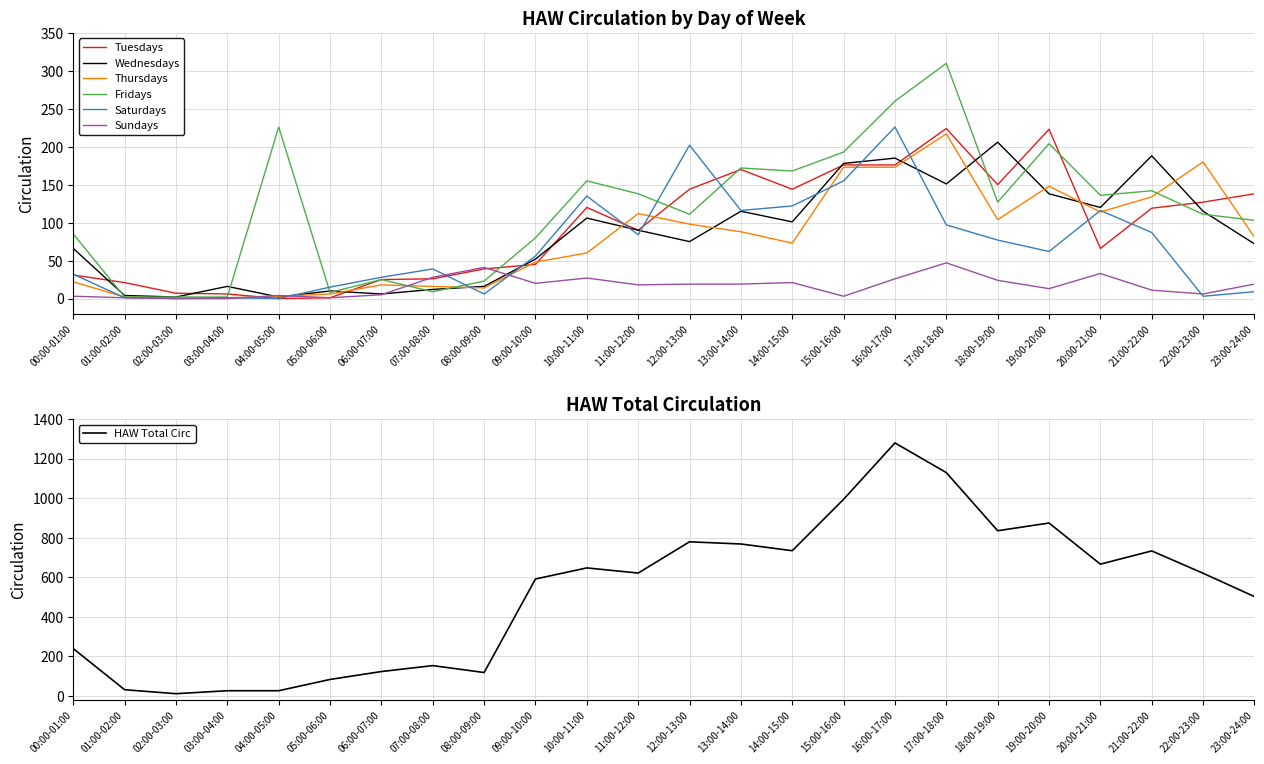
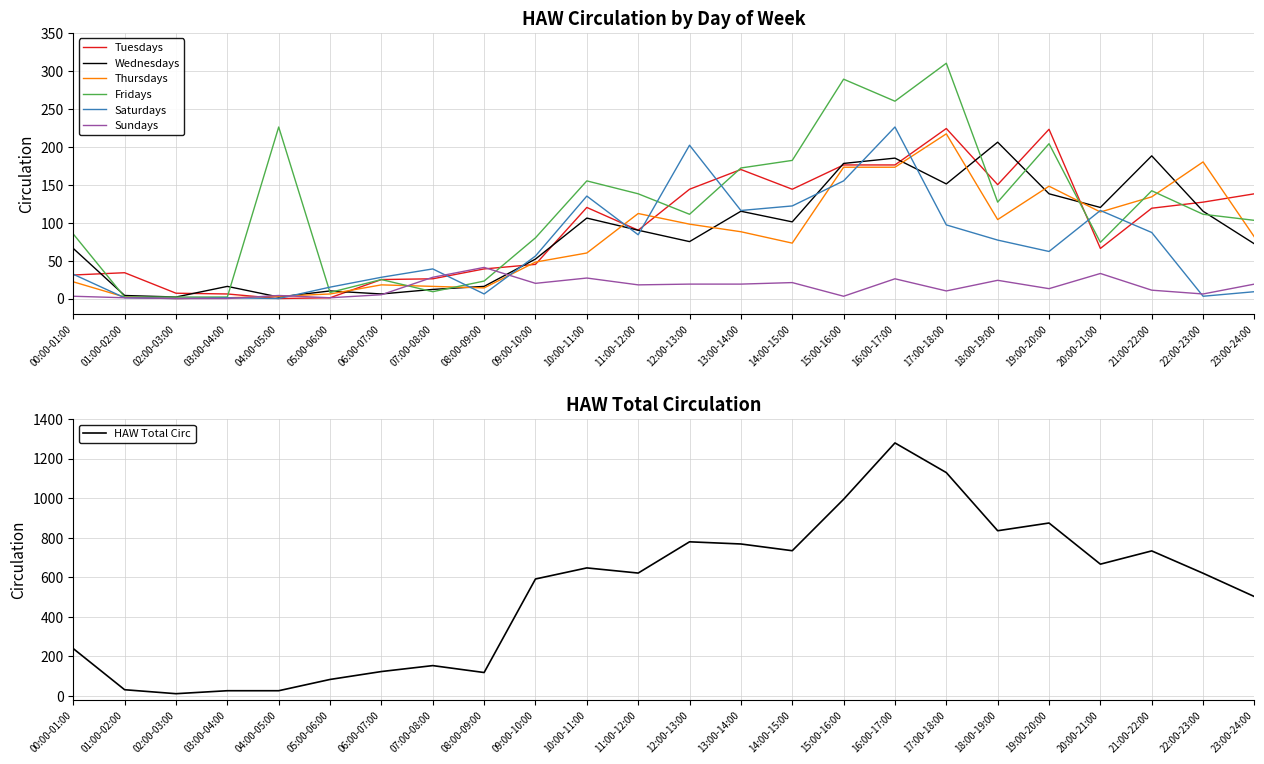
  {
    "HAW Circulation by Day of Week": {
      "Tuesdays": {
-       "01:00-02:00": 20,
+       "01:00-02:00": 30,
        "02:00-03:00": 10,
        "03:00-04:00": 10,
        "10:00-11:00": 120,
        "12:00-13:00": 140,
        "14:00-15:00": 140,
        "17:00-18:00": 220,
        "18:00-19:00": 150,
        "19:00-20:00": 220,
        "20:00-21:00": 70,
        "21:00-22:00": 120,
        "22:00-23:00": 130,
        "23:00-24:00": 140
      },
      "Wednesdays": {
        "00:00-01:00": 70,
        "03:00-04:00": 20,
        "09:00-10:00": 50,
        "10:00-11:00": 110,
        "12:00-13:00": 80,
        "14:00-15:00": 100,
        "16:00-17:00": 190,
        "17:00-18:00": 150,
        "18:00-19:00": 210,
        "19:00-20:00": 140,
        "20:00-21:00": 120,
        "21:00-22:00": 190,
        "22:00-23:00": 120,
        "23:00-24:00": 70
      },
      "Thursdays": {
        "00:00-01:00": 20,
        "06:00-07:00": 20,
        "07:00-08:00": 20,
        "10:00-11:00": 60,
        "11:00-12:00": 110,
        "12:00-13:00": 100,
        "13:00-14:00": 90,
        "14:00-15:00": 70,
        "17:00-18:00": 220,
        "18:00-19:00": 100,
        "19:00-20:00": 150,
        "21:00-22:00": 130,
        "22:00-23:00": 180,
        "23:00-24:00": 80
      },
      "Fridays": {
        "00:00-01:00": 90,
        "04:00-05:00": 230,
        "08:00-09:00": 20,
        "09:00-10:00": 80,
        "10:00-11:00": 160,
        "11:00-12:00": 140,
        "12:00-13:00": 110,
-       "14:00-15:00": 170,
-       "15:00-16:00": 190,
+       "14:00-15:00": 180,
+       "15:00-16:00": 290,
        "16:00-17:00": 260,
        "17:00-18:00": 310,
        "18:00-19:00": 130,
        "19:00-20:00": 200,
-       "20:00-21:00": 140,
+       "20:00-21:00": 70,
        "21:00-22:00": 140,
        "22:00-23:00": 110,
        "23:00-24:00": 100
      },
      "Saturdays": {
        "05:00-06:00": 20,
        "07:00-08:00": 40,
        "08:00-09:00": 10,
        "09:00-10:00": 60,
        "10:00-11:00": 140,
        "11:00-12:00": 80,
        "12:00-13:00": 200,
        "14:00-15:00": 120,
        "15:00-16:00": 160,
        "16:00-17:00": 230,
        "17:00-18:00": 100,
        "18:00-19:00": 80,
        "19:00-20:00": 60,
        "21:00-22:00": 90,
        "23:00-24:00": 10
      },
      "Sundays": {
        "00:00-01:00": 0,
        "09:00-10:00": 20,
        "10:00-11:00": 30,
        "11:00-12:00": 20,
        "12:00-13:00": 20,
        "13:00-14:00": 20,
        "14:00-15:00": 20,
        "15:00-16:00": 0,
        "16:00-17:00": 30,
-       "17:00-18:00": 50,
+       "17:00-18:00": 10,
        "18:00-19:00": 20,
        "19:00-20:00": 10,
        "20:00-21:00": 30,
        "21:00-22:00": 10,
        "23:00-24:00": 20
      }
    },
    "HAW Total Circulation": {
      "00:00-01:00": 240,
      "01:00-02:00": 30,
      "02:00-03:00": 10,
      "03:00-04:00": 30,
      "04:00-05:00": 30,
      "05:00-06:00": 80,
      "06:00-07:00": 120,
      "07:00-08:00": 150,
      "08:00-09:00": 120,
      "09:00-10:00": 590,
      "10:00-11:00": 650,
      "11:00-12:00": 620,
      "12:00-13:00": 780,
      "13:00-14:00": 770,
      "14:00-15:00": 730,
      "15:00-16:00": 990,
      "16:00-17:00": 1280,
      "17:00-18:00": 1130,
      "18:00-19:00": 840,
      "19:00-20:00": 870,
      "20:00-21:00": 670,
      "21:00-22:00": 730,
      "22:00-23:00": 620,
      "23:00-24:00": 500
    }
  }
